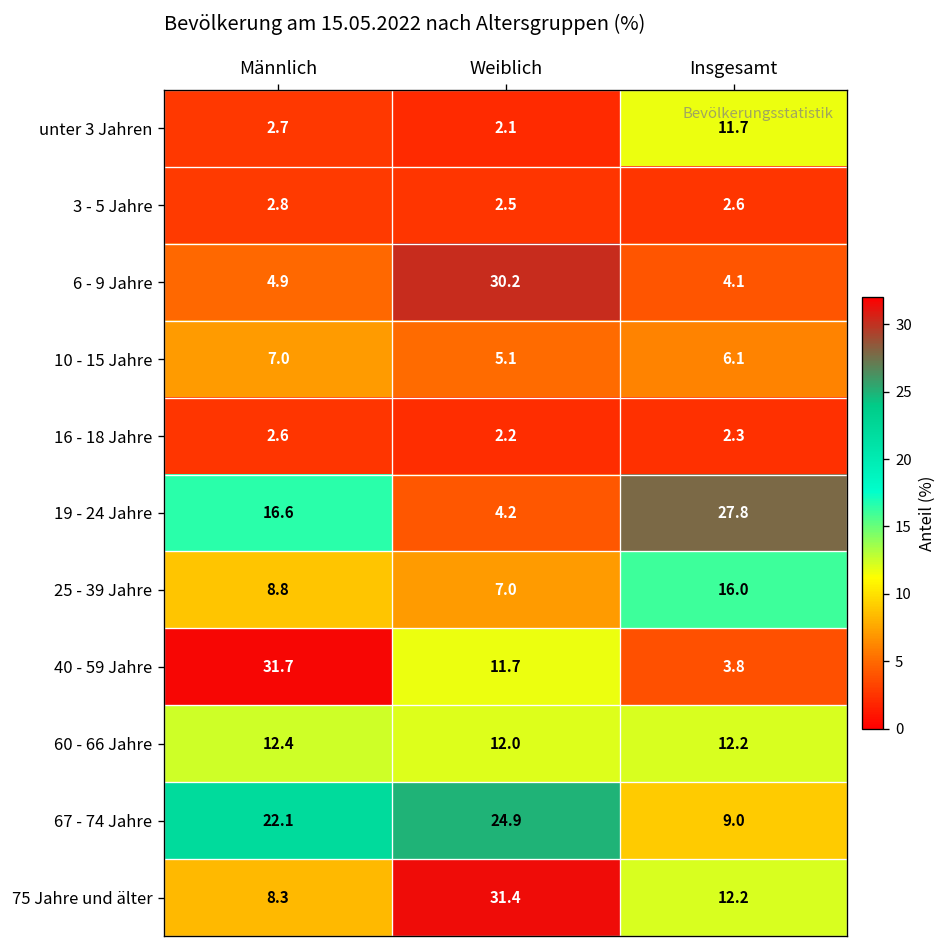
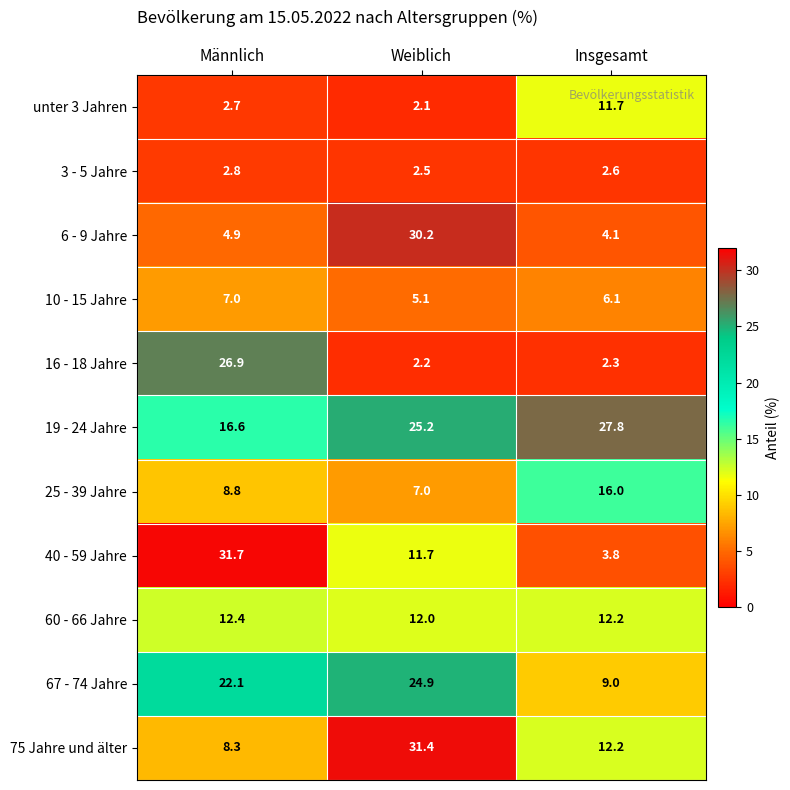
  {
    "unter 3 Jahren": {
      "Männlich": 2.7,
      "Weiblich": 2.1
    },
    "3 - 5 Jahre": {
      "Männlich": 2.8,
      "Weiblich": 2.5,
      "Insgesamt": 2.6
    },
    "6 - 9 Jahre": {
      "Männlich": 4.9,
      "Weiblich": 30.2,
      "Insgesamt": 4.1
    },
    "10 - 15 Jahre": {
      "Männlich": 7.0,
      "Weiblich": 5.1,
      "Insgesamt": 6.1
    },
    "16 - 18 Jahre": {
-     "Männlich": 2.6,
+     "Männlich": 26.9,
      "Weiblich": 2.2,
      "Insgesamt": 2.3
    },
    "19 - 24 Jahre": {
      "Männlich": 16.6,
-     "Weiblich": 4.2,
+     "Weiblich": 25.2,
      "Insgesamt": 27.8
    },
    "25 - 39 Jahre": {
      "Männlich": 8.8,
      "Weiblich": 7.0,
      "Insgesamt": 16.0
    },
    "40 - 59 Jahre": {
      "Männlich": 31.7,
      "Weiblich": 11.7,
      "Insgesamt": 3.8
    },
    "60 - 66 Jahre": {
      "Männlich": 12.4,
      "Weiblich": 12.0,
      "Insgesamt": 12.2
    },
    "67 - 74 Jahre": {
      "Männlich": 22.1,
      "Weiblich": 24.9,
      "Insgesamt": 9.0
    },
    "75 Jahre und älter": {
      "Männlich": 8.3,
      "Weiblich": 31.4,
      "Insgesamt": 12.2
    }
  }
